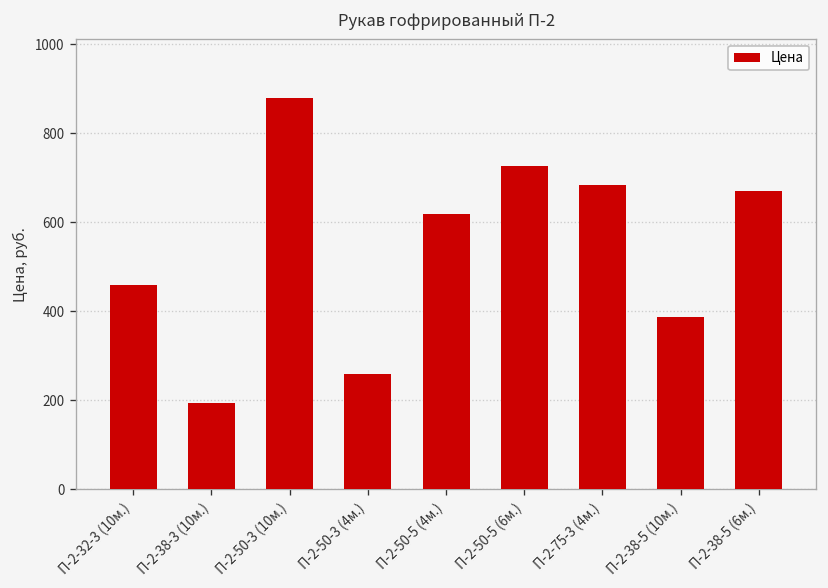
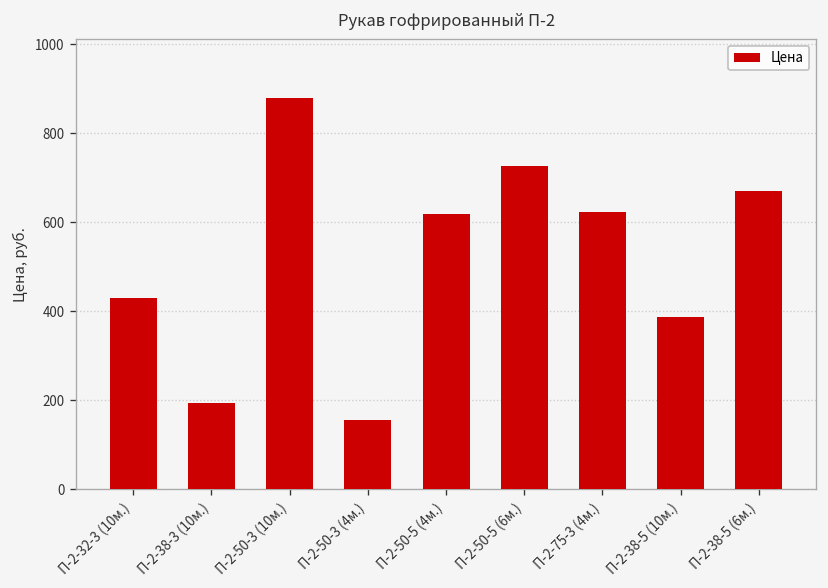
  {
-   "П-2-32-3 (10м.)": 460,
+   "П-2-32-3 (10м.)": 430,
    "П-2-38-3 (10м.)": 190,
    "П-2-50-3 (10м.)": 880,
-   "П-2-50-3 (4м.)": 260,
+   "П-2-50-3 (4м.)": 160,
    "П-2-50-5 (4м.)": 620,
    "П-2-50-5 (6м.)": 730,
-   "П-2-75-3 (4м.)": 690,
+   "П-2-75-3 (4м.)": 620,
    "П-2-38-5 (10м.)": 390,
    "П-2-38-5 (6м.)": 670
  }
